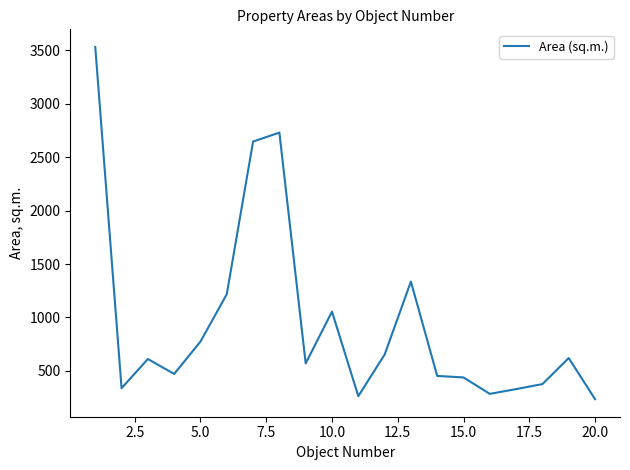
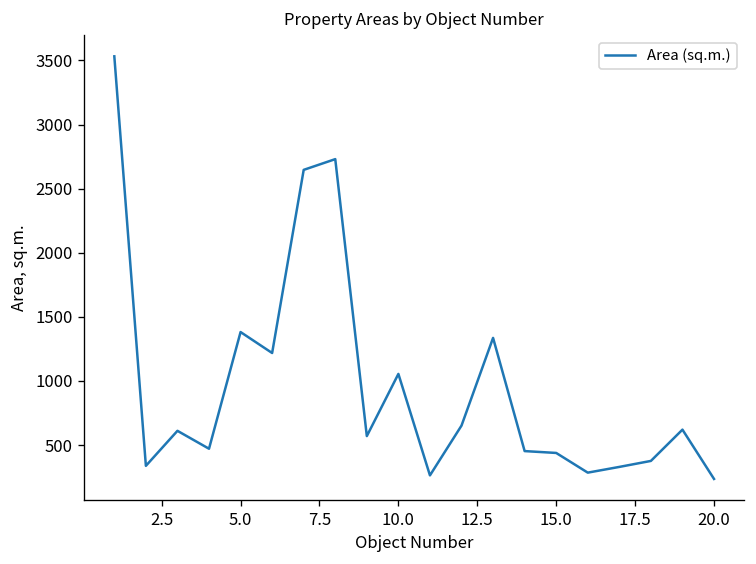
  {
-   "5.0": 770,
+   "5.0": 1380,
    "10.0": 1050,
    "15.0": 440,
    "20.0": 240
  }
